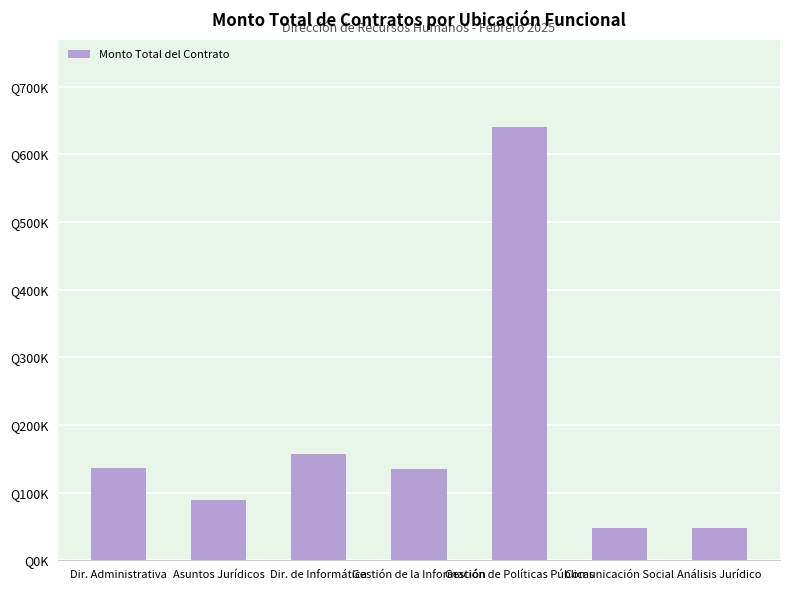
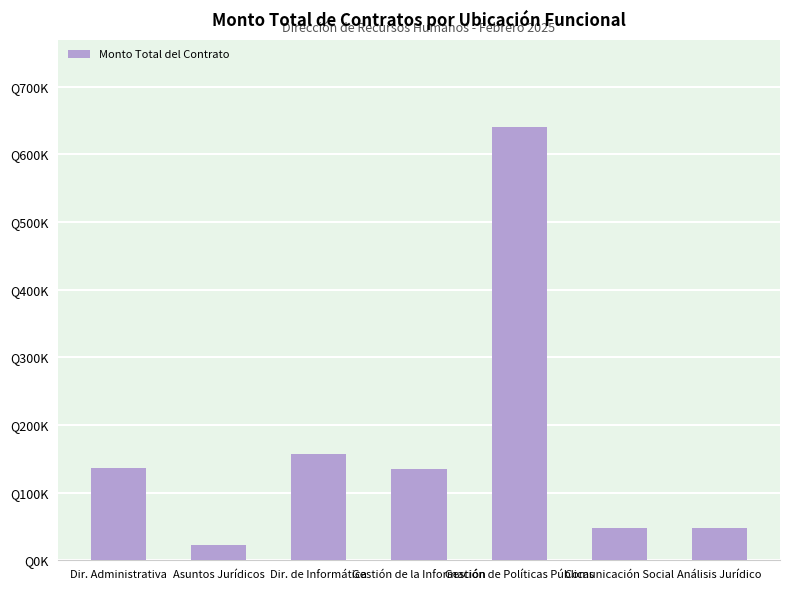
  {
    "Dir. Administrativa": "Q140000",
-   "Asuntos Jurídicos": "Q90000",
+   "Asuntos Jurídicos": "Q20000",
    "Análisis Jurídico": "Q50000"
  }
